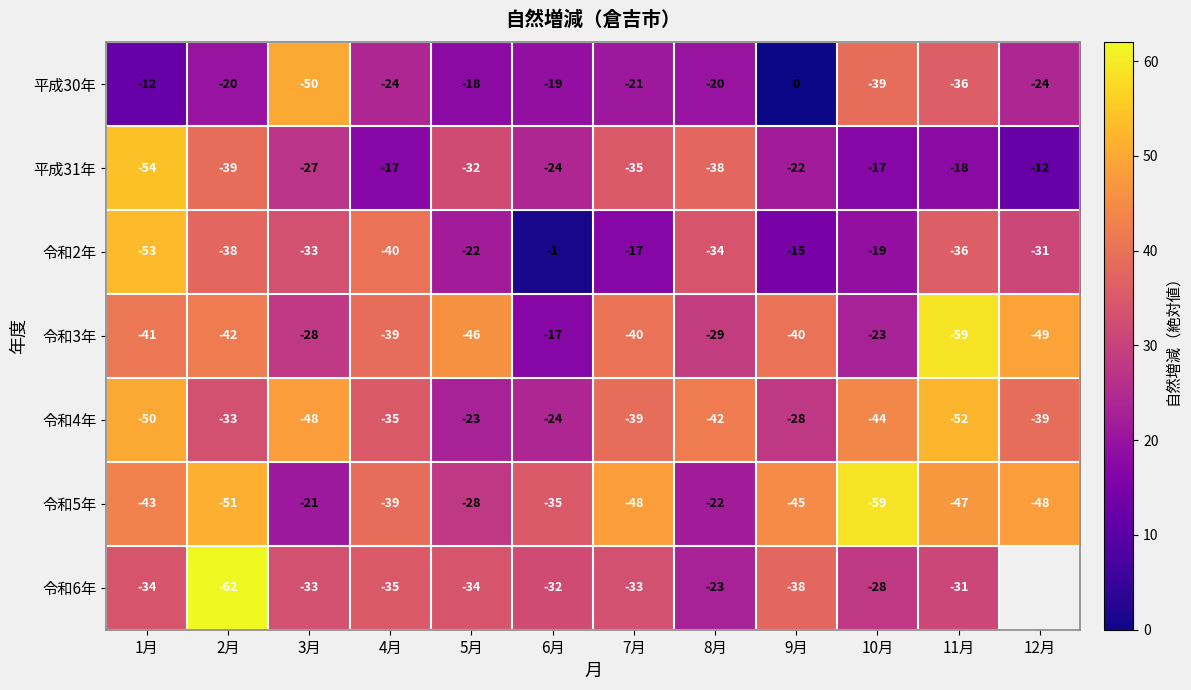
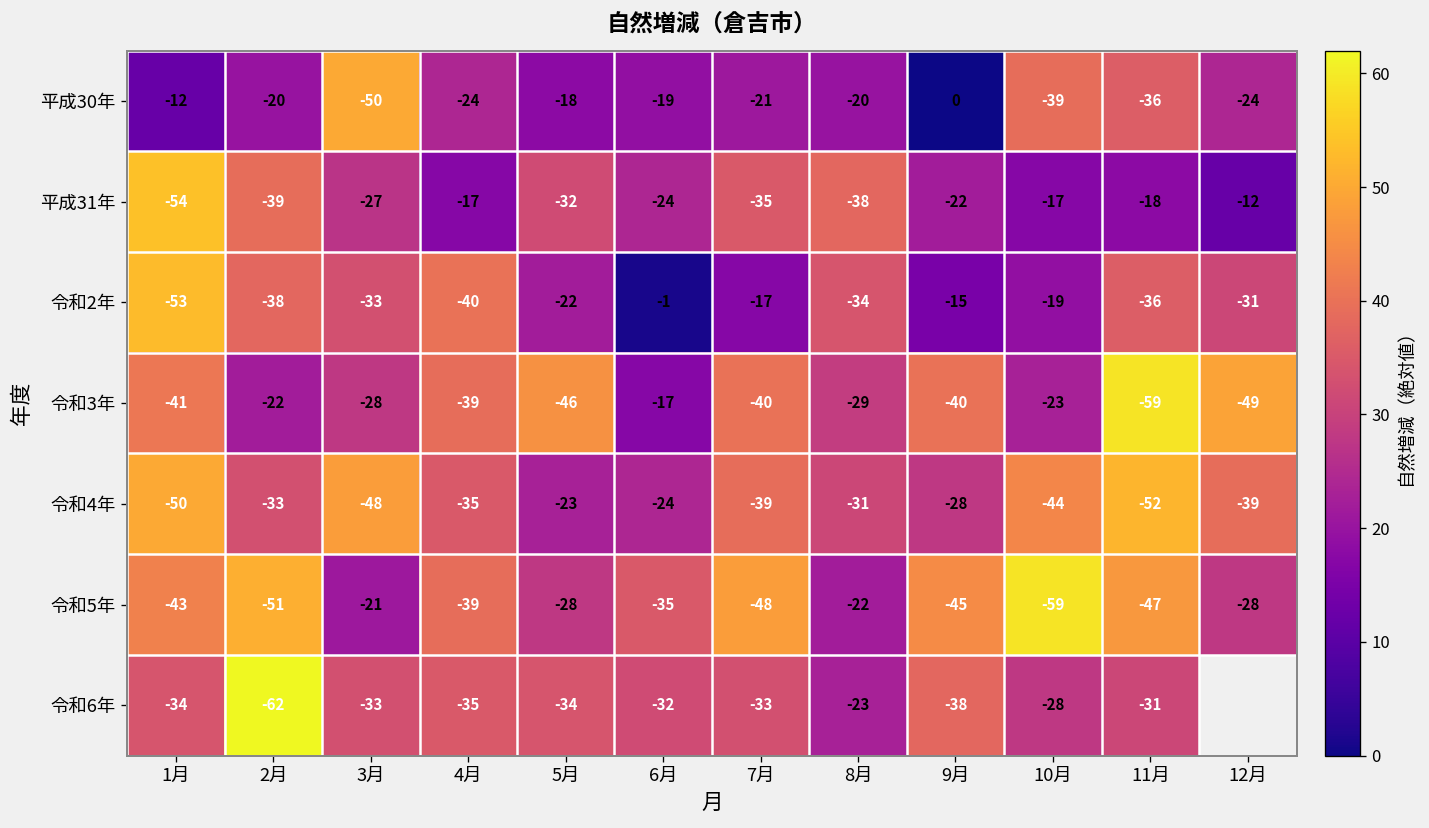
  {
    "平成30年": {
      "1月": -12,
      "2月": -20,
      "3月": -50,
      "4月": -24,
      "5月": -18,
      "6月": -19,
      "7月": -21,
      "8月": -20,
      "9月": 0,
      "10月": -39,
      "11月": -36,
      "12月": -24
    },
    "平成31年": {
      "1月": -54,
      "2月": -39,
      "3月": -27,
      "4月": -17,
      "5月": -32,
      "6月": -24,
      "7月": -35,
      "8月": -38,
      "9月": -22,
      "10月": -17,
      "11月": -18,
      "12月": -12
    },
    "令和2年": {
      "1月": -53,
      "2月": -38,
      "3月": -33,
      "4月": -40,
      "5月": -22,
      "6月": -1,
      "7月": -17,
      "8月": -34,
      "9月": -15,
      "10月": -19,
      "11月": -36,
      "12月": -31
    },
    "令和3年": {
      "1月": -41,
-     "2月": -42,
+     "2月": -22,
      "3月": -28,
      "4月": -39,
      "5月": -46,
      "6月": -17,
      "7月": -40,
      "8月": -29,
      "9月": -40,
      "10月": -23,
      "11月": -59,
      "12月": -49
    },
    "令和4年": {
      "1月": -50,
      "2月": -33,
      "3月": -48,
      "4月": -35,
      "5月": -23,
      "6月": -24,
      "7月": -39,
-     "8月": -42,
+     "8月": -31,
      "9月": -28,
      "10月": -44,
      "11月": -52,
      "12月": -39
    },
    "令和5年": {
      "1月": -43,
      "2月": -51,
      "3月": -21,
      "4月": -39,
      "5月": -28,
      "6月": -35,
      "7月": -48,
      "8月": -22,
      "9月": -45,
      "10月": -59,
      "11月": -47,
-     "12月": -48
+     "12月": -28
    },
    "令和6年": {
      "1月": -34,
      "2月": -62,
      "3月": -33,
      "4月": -35,
      "5月": -34,
      "6月": -32,
      "7月": -33,
      "8月": -23,
      "9月": -38,
      "10月": -28,
      "11月": -31
    }
  }
